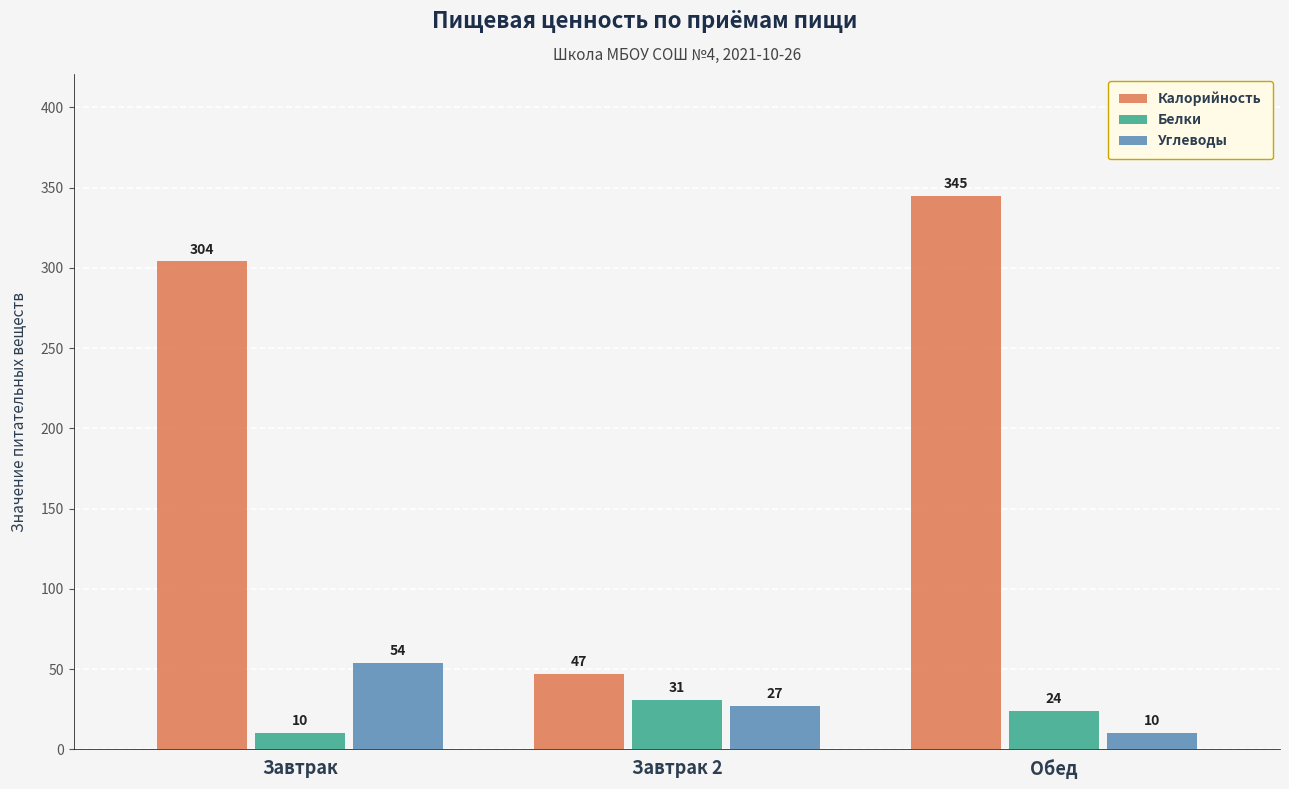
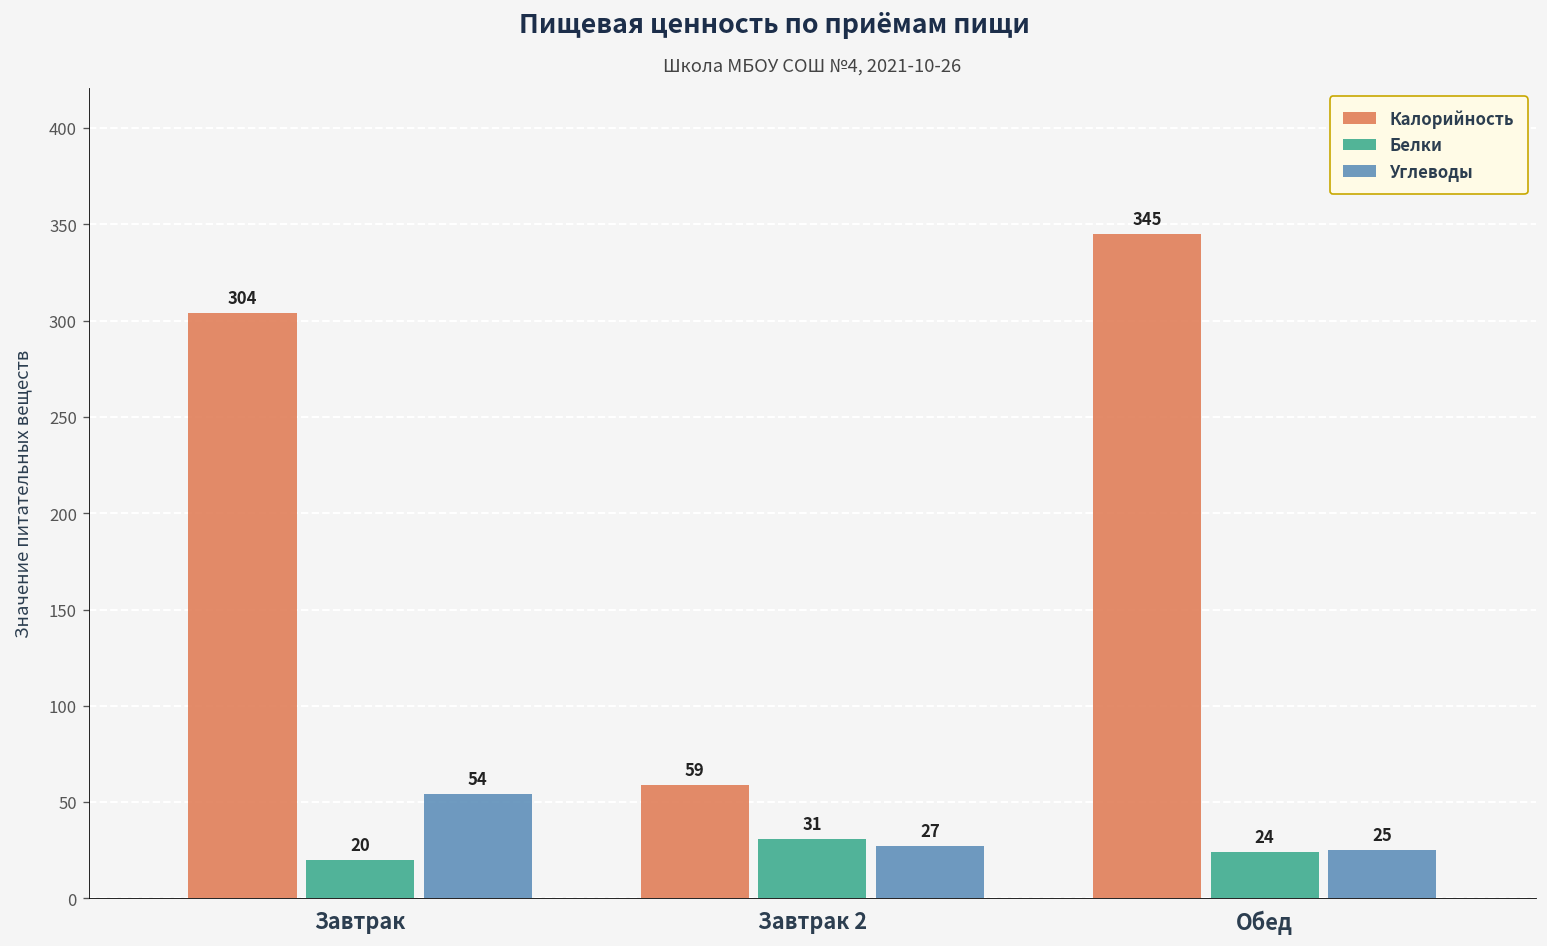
  {
    "Калорийность": {
      "Завтрак": 304,
-     "Завтрак 2": 47,
+     "Завтрак 2": 59,
      "Обед": 345
    },
    "Белки": {
-     "Завтрак": 10,
+     "Завтрак": 20,
      "Завтрак 2": 31,
      "Обед": 24
    },
    "Углеводы": {
      "Завтрак": 54,
      "Завтрак 2": 27,
-     "Обед": 10
+     "Обед": 25
    }
  }
